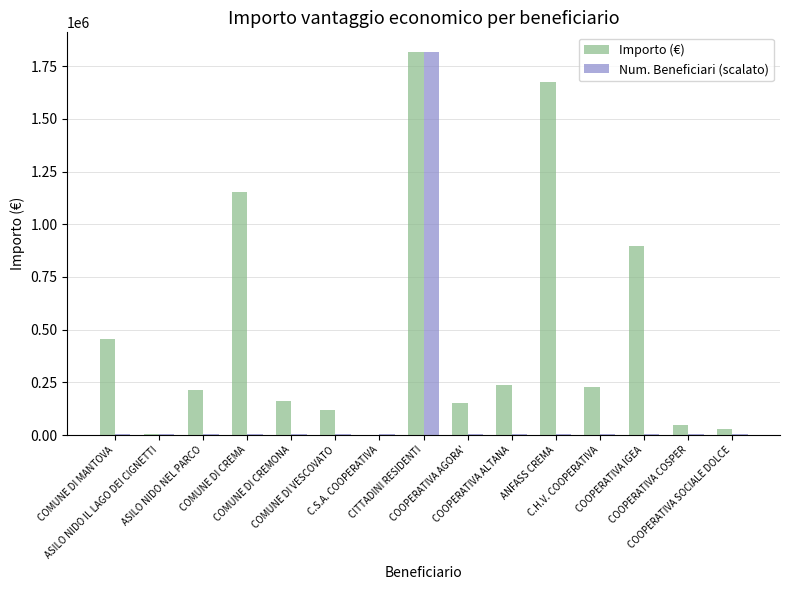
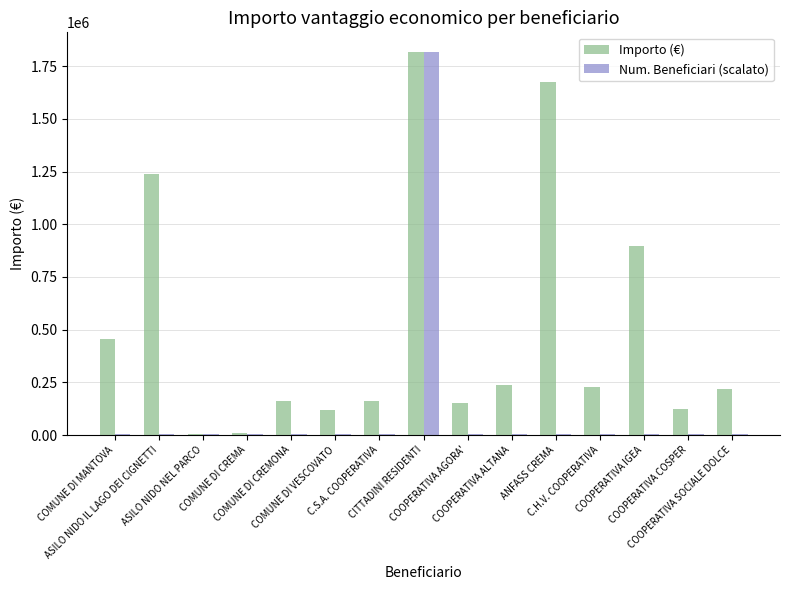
  {
    "Importo (€)": {
      "COMUNE DI MANTOVA": 460000,
-     "ASILO NIDO IL LAGO DEI CIGNETTI": 0,
-     "ASILO NIDO NEL PARCO": 210000,
-     "COMUNE DI CREMA": 1150000,
+     "ASILO NIDO IL LAGO DEI CIGNETTI": 1240000,
+     "ASILO NIDO NEL PARCO": 0,
+     "COMUNE DI CREMA": 10000,
      "COMUNE DI CREMONA": 160000,
      "COMUNE DI VESCOVATO": 120000,
-     "C.S.A. COOPERATIVA": 0,
+     "C.S.A. COOPERATIVA": 160000,
      "CITTADINI RESIDENTI": 1820000,
      "COOPERATIVA AGORA'": 150000,
      "COOPERATIVA ALTANA": 240000,
      "ANFASS CREMA": 1670000,
      "C.H.V. COOPERATIVA": 230000,
      "COOPERATIVA IGEA": 890000,
-     "COOPERATIVA COSPER": 50000,
-     "COOPERATIVA SOCIALE DOLCE": 30000
+     "COOPERATIVA COSPER": 120000,
+     "COOPERATIVA SOCIALE DOLCE": 220000
    },
    "Num. Beneficiari (scalato)": {
      "CITTADINI RESIDENTI": 1820000
    }
  }
